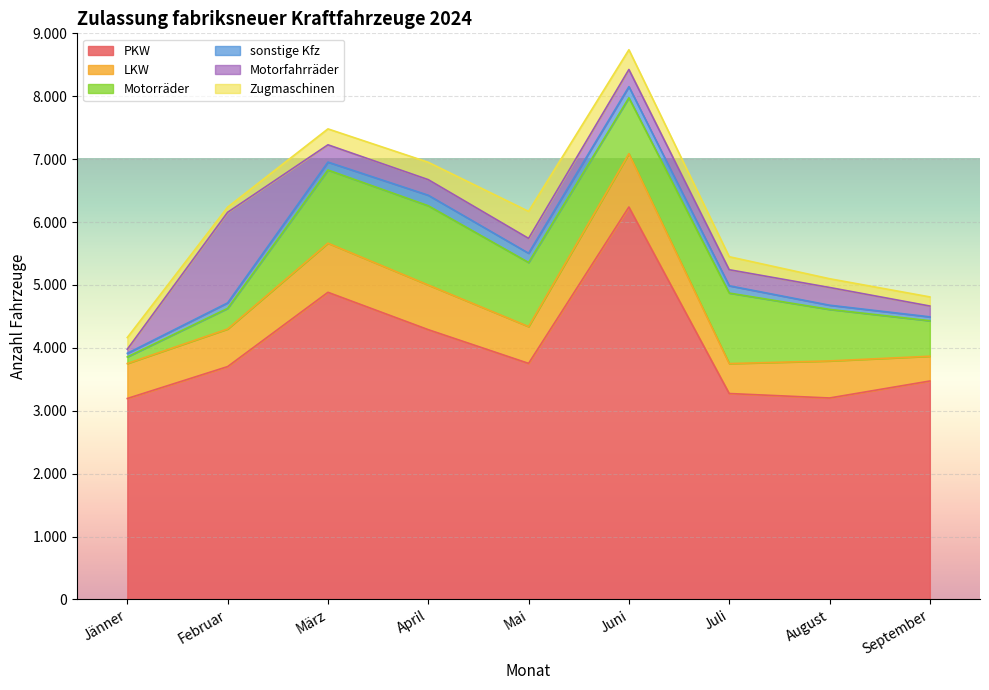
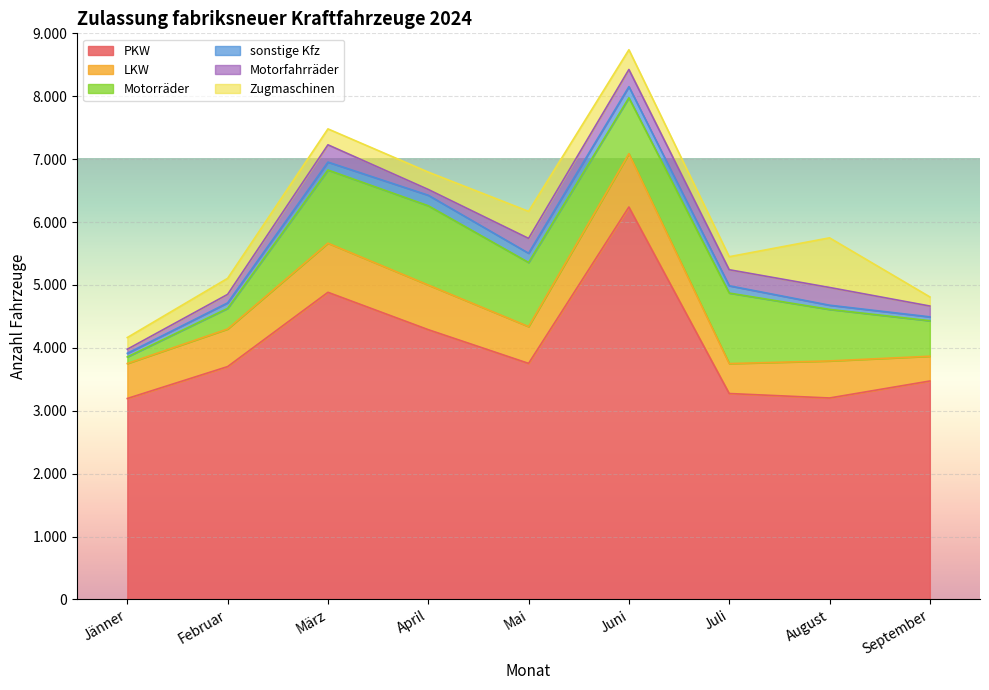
  {
    "PKW": {
      "Jänner": 3.2,
      "Februar": 3.7,
      "März": 4.9,
      "April": 4.3,
      "Mai": 3.8,
      "Juni": 6.2,
      "Juli": 3.3,
      "August": 3.2,
      "September": 3.5
    },
    "LKW": {
      "Jänner": 0.6,
      "Februar": 0.6,
      "März": 0.8,
      "April": 0.7,
      "Mai": 0.6,
      "Juni": 0.8,
      "Juli": 0.5,
      "August": 0.6,
      "September": 0.4
    },
    "Motorräder": {
      "Jänner": 0.1,
      "Februar": 0.3,
      "März": 1.2,
      "April": 1.3,
      "Mai": 1.0,
      "Juni": 0.9,
      "Juli": 1.1,
      "August": 0.8,
      "September": 0.6
    },
    "sonstige Kfz": {
      "Jänner": 0.1,
      "Februar": 0.1,
      "März": 0.1,
      "April": 0.2,
      "Mai": 0.1,
      "Juni": 0.2,
      "Juli": 0.1,
      "August": 0.1,
      "September": 0.1
    },
    "Motorfahrräder": {
      "Jänner": 0.1,
-     "Februar": 1.4,
+     "Februar": 0.1,
      "März": 0.3,
-     "April": 0.2,
+     "April": 0.1,
      "Mai": 0.2,
      "Juni": 0.3,
      "Juli": 0.3,
      "August": 0.3,
      "September": 0.2
    },
    "Zugmaschinen": {
      "Jänner": 0.2,
-     "Februar": 0.1,
+     "Februar": 0.3,
      "März": 0.3,
      "April": 0.3,
      "Mai": 0.4,
      "Juni": 0.3,
      "Juli": 0.2,
-     "August": 0.1,
+     "August": 0.8,
      "September": 0.1
    }
  }
